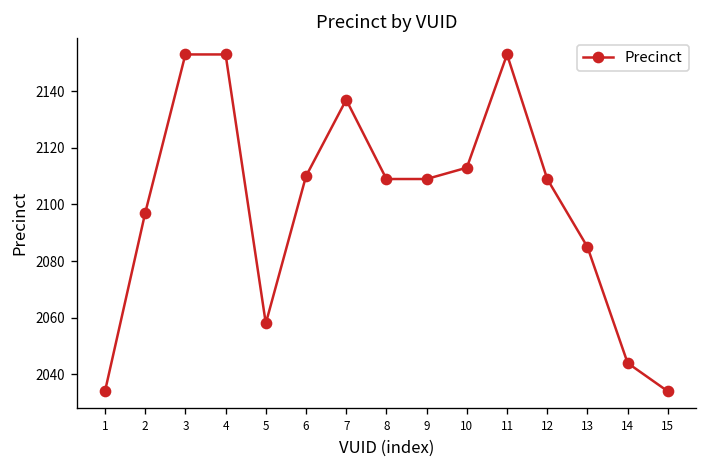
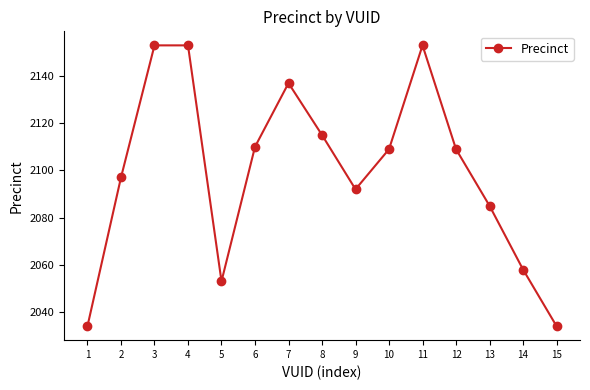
  {
    "1": 2034,
    "2": 2097,
    "3": 2153,
    "4": 2153,
-   "5": 2058,
+   "5": 2053,
    "6": 2110,
    "7": 2137,
-   "8": 2109,
-   "9": 2109,
-   "10": 2113,
+   "8": 2115,
+   "9": 2092,
+   "10": 2109,
    "11": 2153,
    "12": 2109,
    "13": 2085,
-   "14": 2044,
+   "14": 2058,
    "15": 2034
  }
